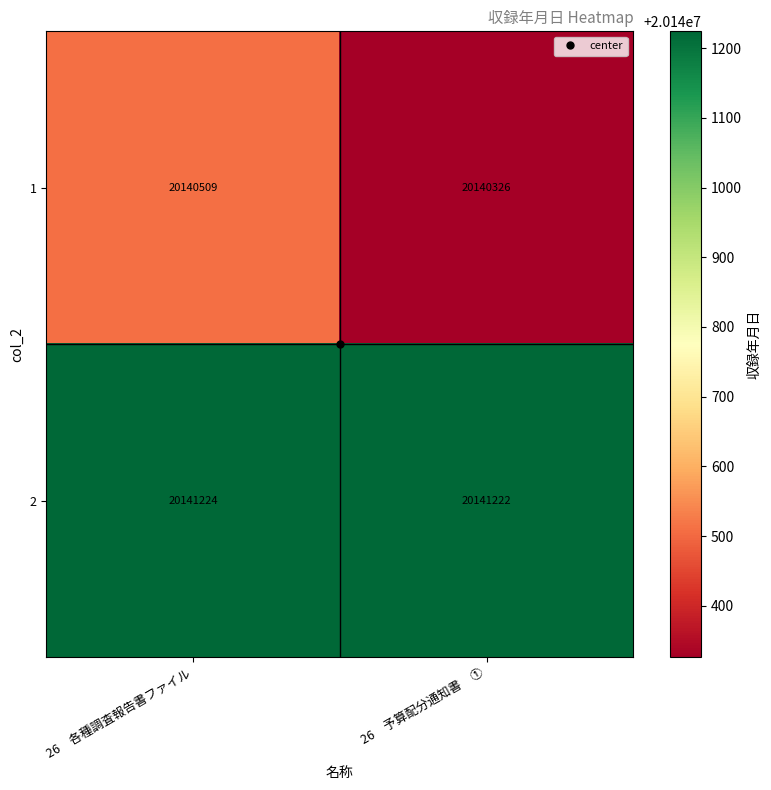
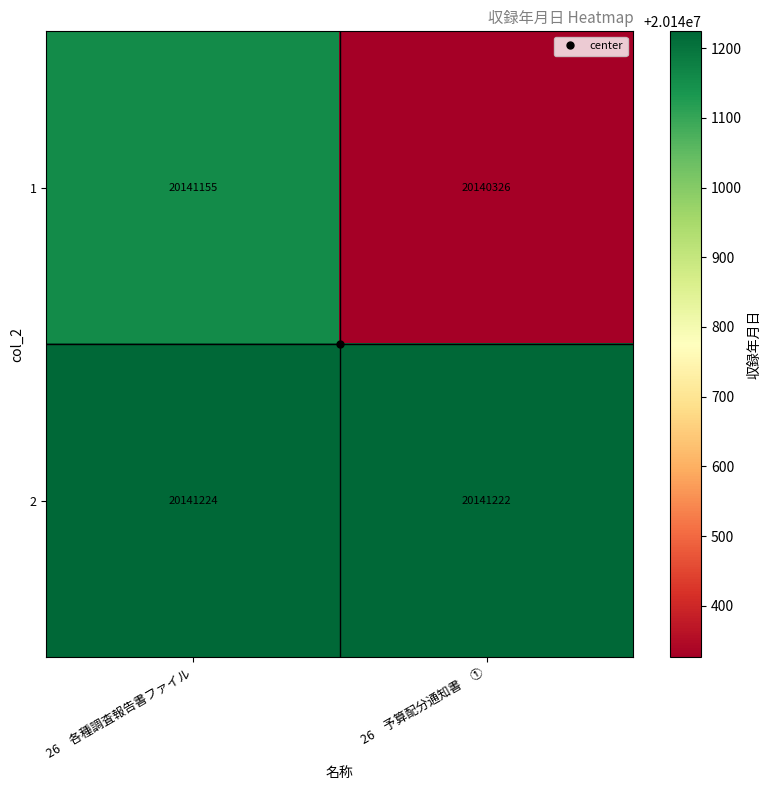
  {
    "1": {
-     "26 各種調査報告書ファイル": 20140509,
+     "26 各種調査報告書ファイル": 20141155,
      "26 予算配分通知書 ①": 20140326
    },
    "2": {
      "26 各種調査報告書ファイル": 20141224,
      "26 予算配分通知書 ①": 20141222
    }
  }
